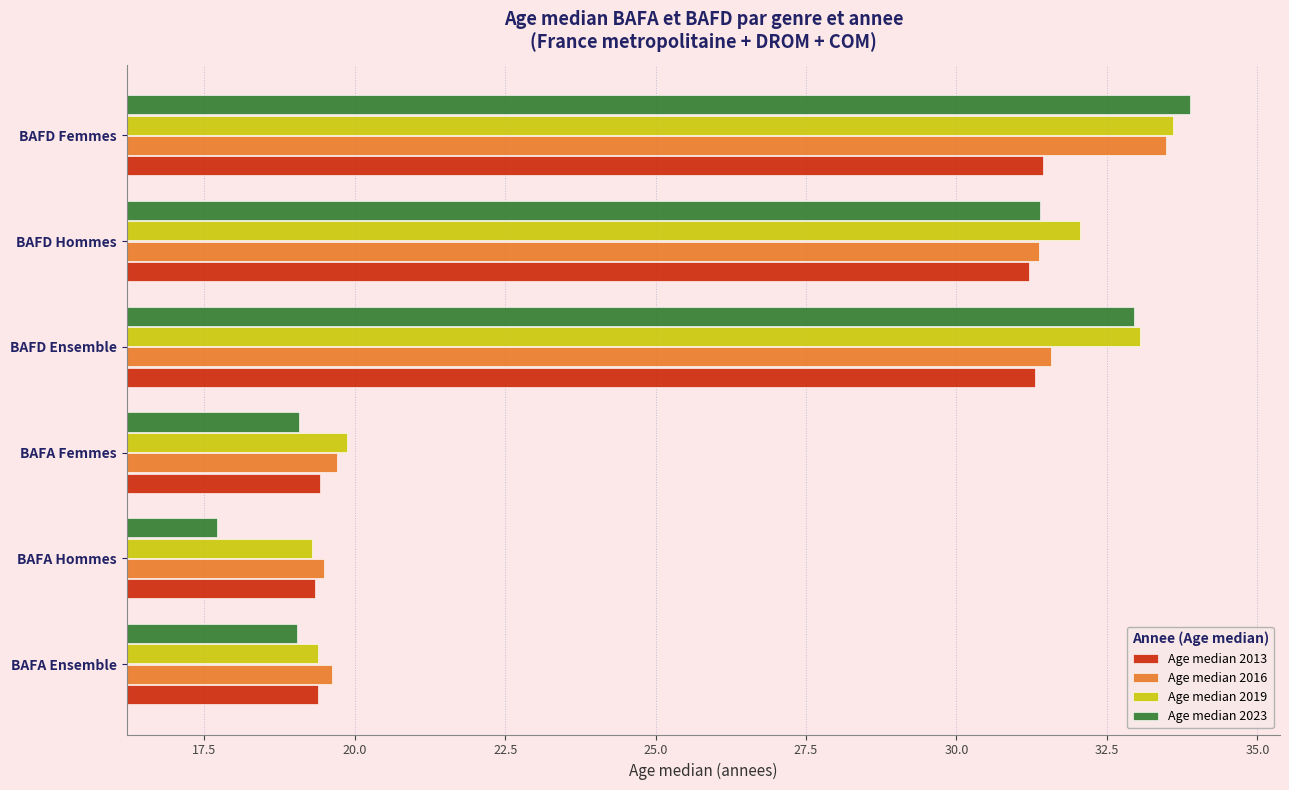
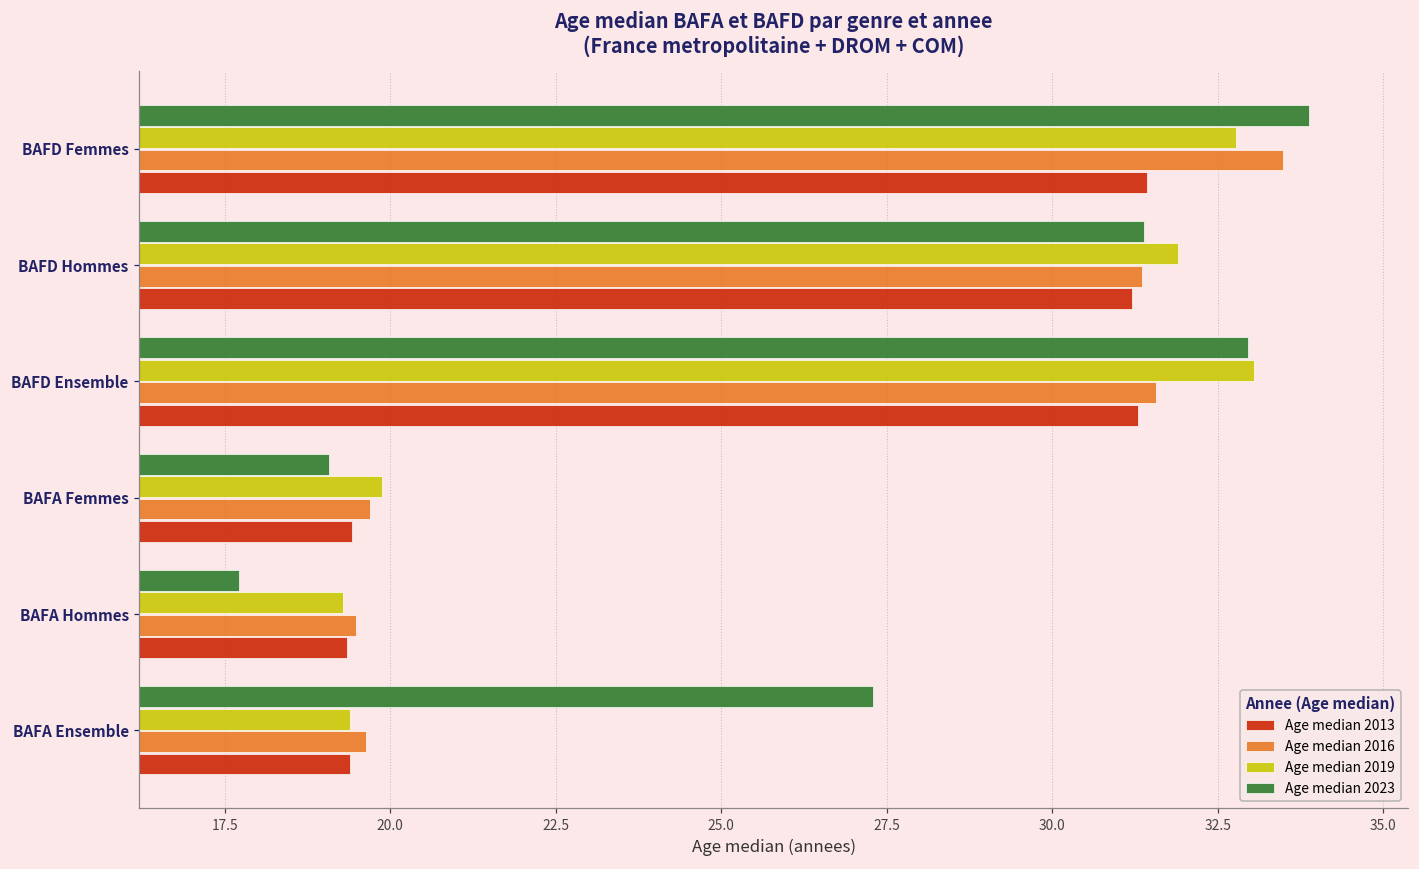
  {
    "Age median 2013": {
      "BAFD Femmes": 31.4,
      "BAFD Hommes": 31.2,
      "BAFD Ensemble": 31.3,
      "BAFA Femmes": 19.4,
      "BAFA Hommes": 19.3,
      "BAFA Ensemble": 19.4
    },
    "Age median 2016": {
      "BAFD Femmes": 33.5,
      "BAFD Hommes": 31.4,
      "BAFD Ensemble": 31.6,
      "BAFA Femmes": 19.7,
      "BAFA Hommes": 19.5,
      "BAFA Ensemble": 19.6
    },
    "Age median 2019": {
-     "BAFD Femmes": 33.6,
-     "BAFD Hommes": 32.1,
+     "BAFD Femmes": 32.8,
+     "BAFD Hommes": 31.9,
      "BAFD Ensemble": 33.1,
      "BAFA Femmes": 19.9,
      "BAFA Hommes": 19.3,
      "BAFA Ensemble": 19.4
    },
    "Age median 2023": {
      "BAFD Femmes": 33.9,
      "BAFD Hommes": 31.4,
      "BAFD Ensemble": 33.0,
      "BAFA Femmes": 19.1,
      "BAFA Hommes": 17.7,
-     "BAFA Ensemble": 19.0
+     "BAFA Ensemble": 27.3
    }
  }
